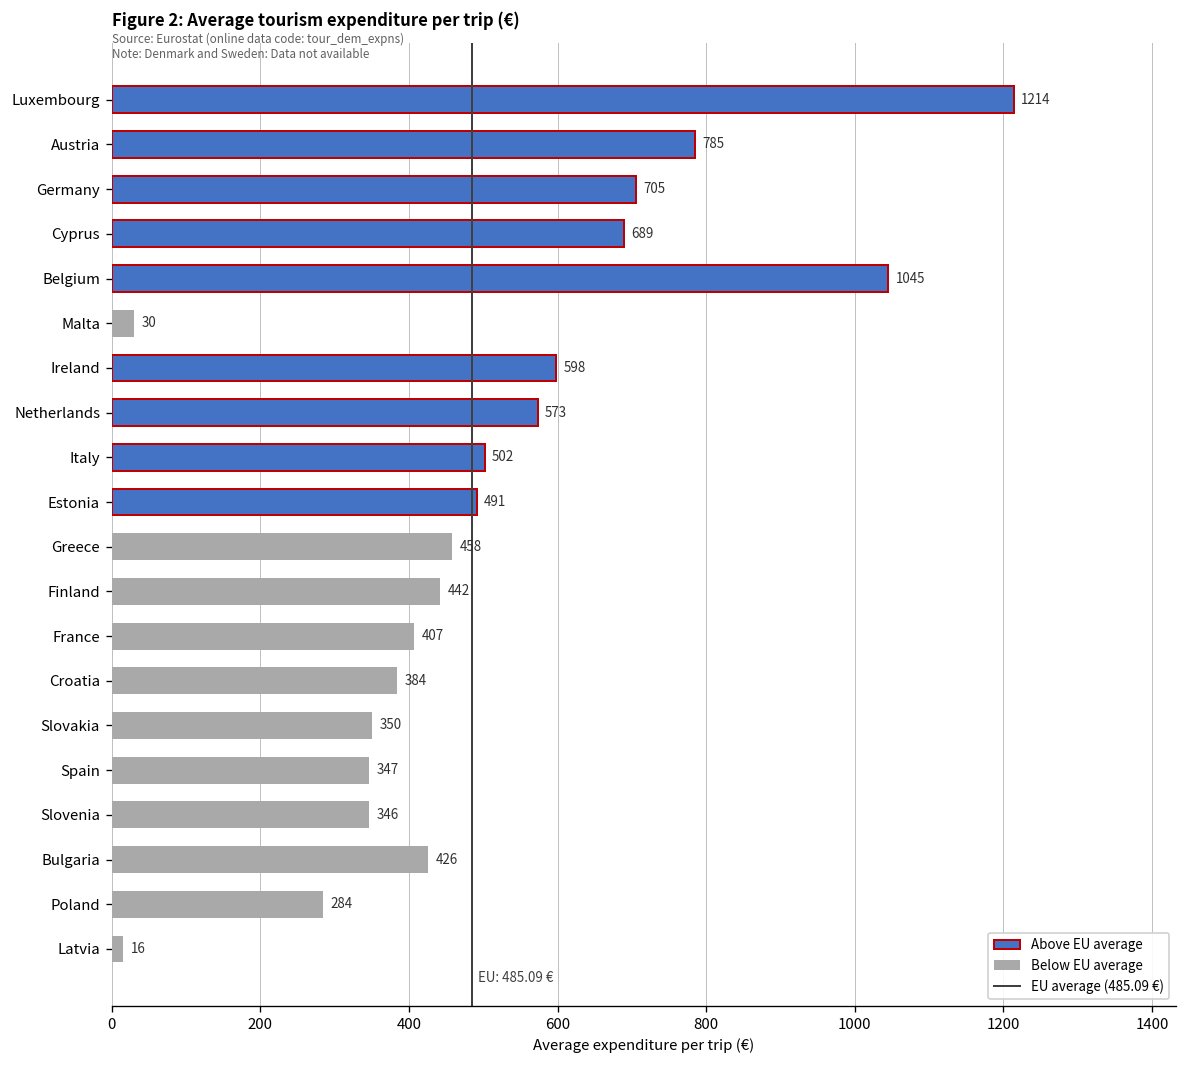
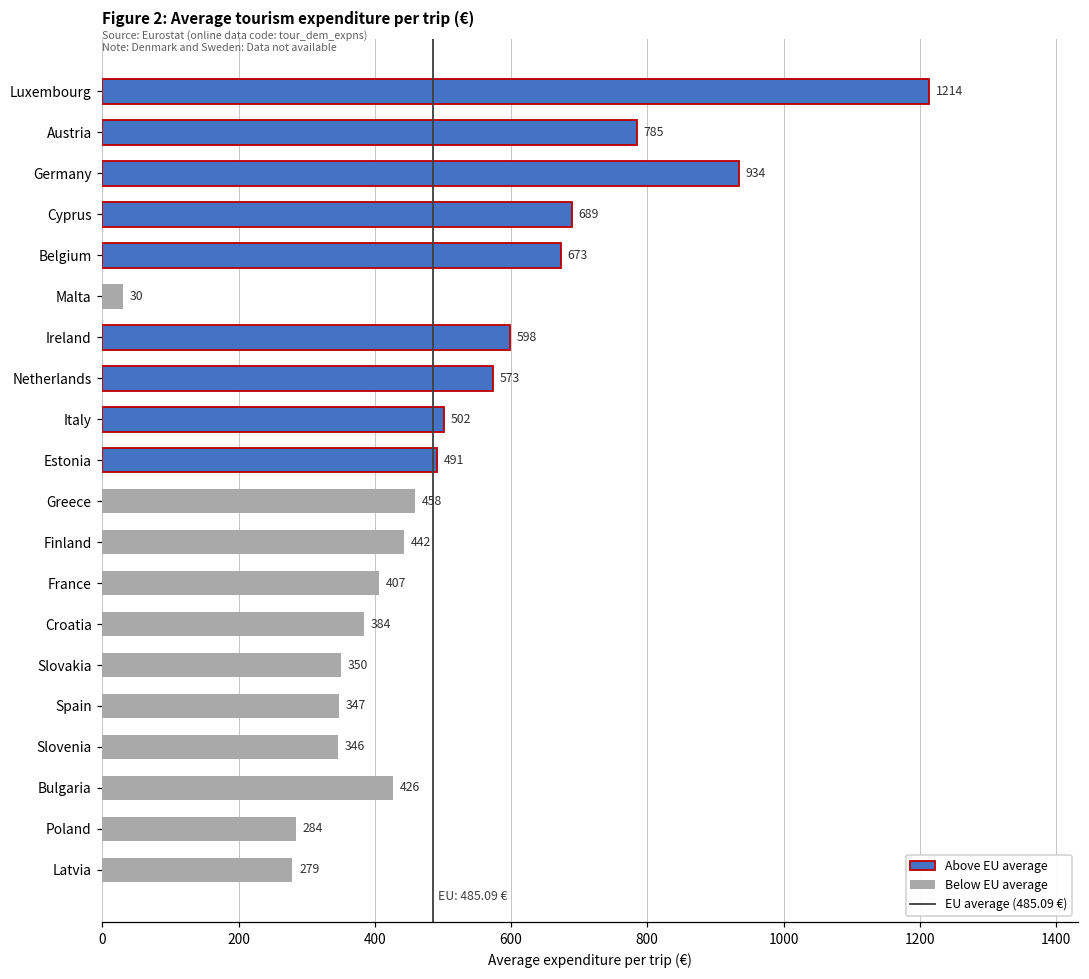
  {
    "Luxembourg": 1214,
    "Austria": 785,
-   "Germany": 705,
+   "Germany": 934,
    "Cyprus": 689,
-   "Belgium": 1045,
+   "Belgium": 673,
    "Malta": 30,
    "Ireland": 598,
    "Netherlands": 573,
    "Italy": 502,
    "Estonia": 491,
    "Greece": 458,
    "Finland": 442,
    "France": 407,
    "Croatia": 384,
    "Slovakia": 350,
    "Spain": 347,
    "Slovenia": 346,
    "Bulgaria": 426,
    "Poland": 284,
-   "Latvia": 16
+   "Latvia": 279
  }
